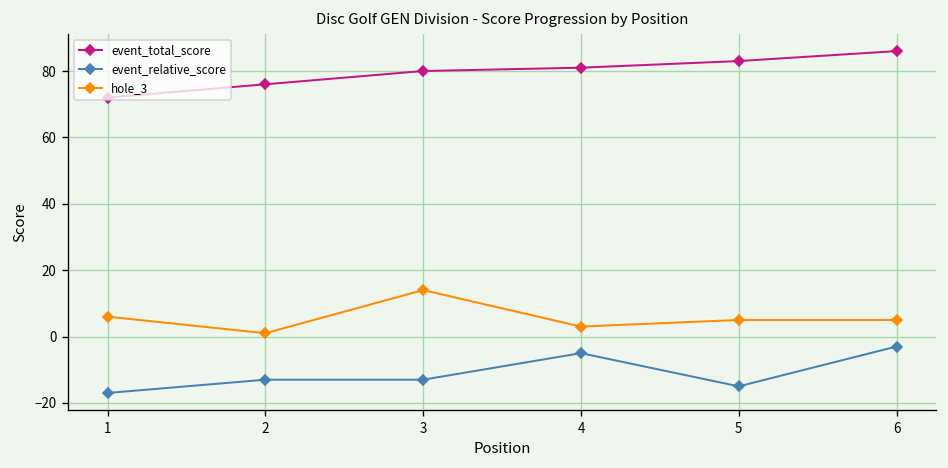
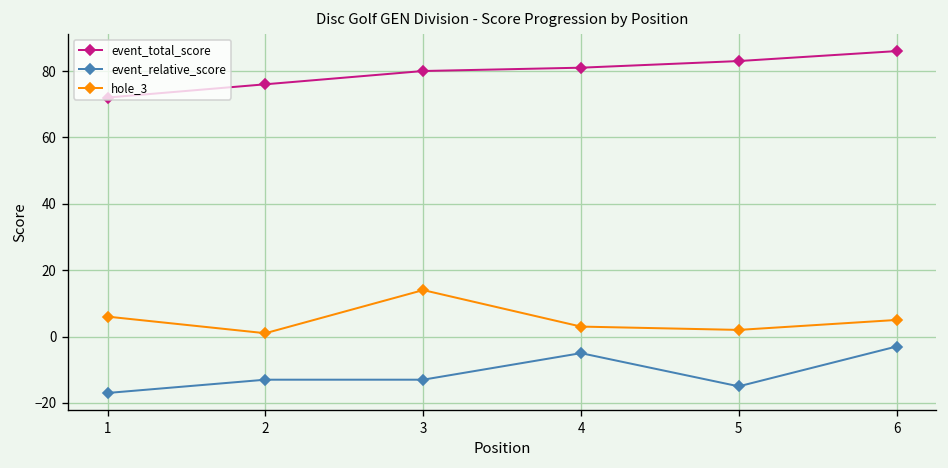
  {
    "event_total_score": {
      "1": 72,
      "2": 76,
      "3": 80,
      "4": 81,
      "5": 83,
      "6": 86
    },
    "event_relative_score": {
      "1": -17,
      "2": -13,
      "3": -13,
      "4": -5,
      "5": -15,
      "6": -3
    },
    "hole_3": {
      "1": 6,
      "2": 1,
      "3": 14,
      "4": 3,
-     "5": 5,
+     "5": 2,
      "6": 5
    }
  }
